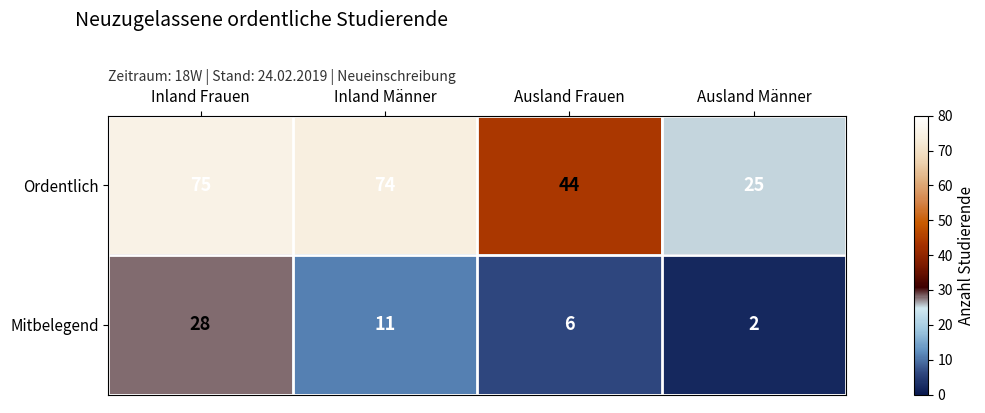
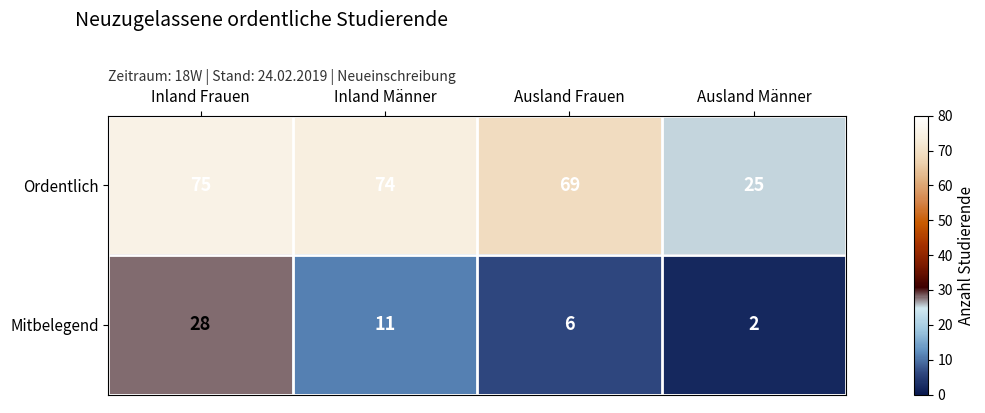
  {
    "Ordentlich": {
-     "Ausland Frauen": 44,
+     "Ausland Frauen": 69,
      "Ausland Männer": 25
    },
    "Mitbelegend": {
      "Inland Frauen": 28,
      "Inland Männer": 11,
      "Ausland Frauen": 6,
      "Ausland Männer": 2
    }
  }
